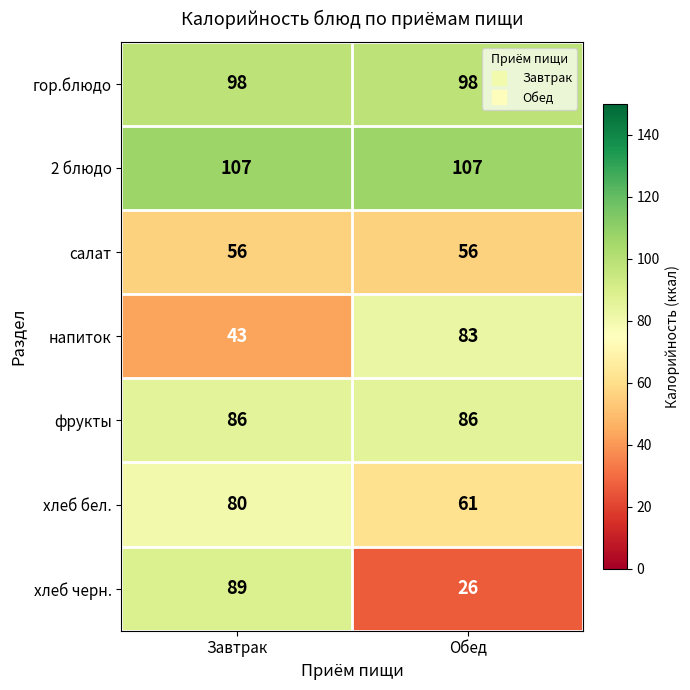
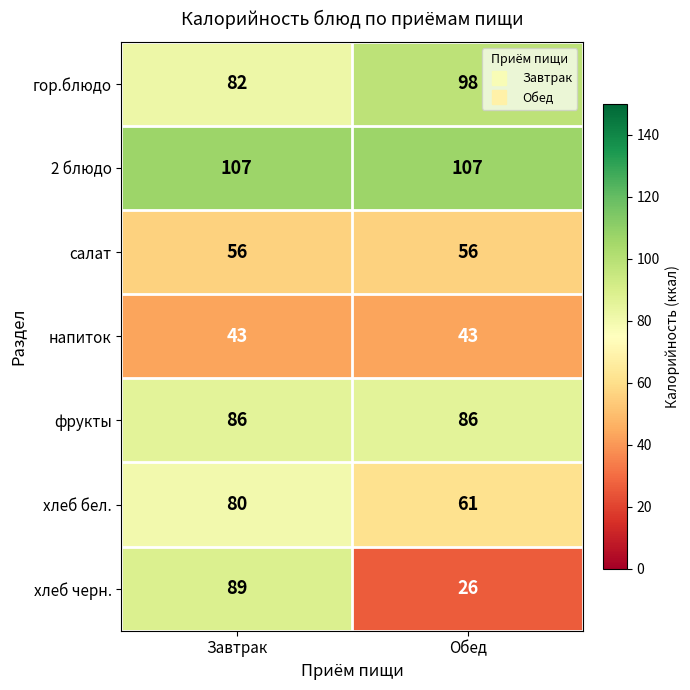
  {
    "гор.блюдо": {
-     "Завтрак": 98,
+     "Завтрак": 82,
      "Обед": 98
    },
    "2 блюдо": {
      "Завтрак": 107,
      "Обед": 107
    },
    "салат": {
      "Завтрак": 56,
      "Обед": 56
    },
    "напиток": {
      "Завтрак": 43,
-     "Обед": 83
+     "Обед": 43
    },
    "фрукты": {
      "Завтрак": 86,
      "Обед": 86
    },
    "хлеб бел.": {
      "Завтрак": 80,
      "Обед": 61
    },
    "хлеб черн.": {
      "Завтрак": 89,
      "Обед": 26
    }
  }
